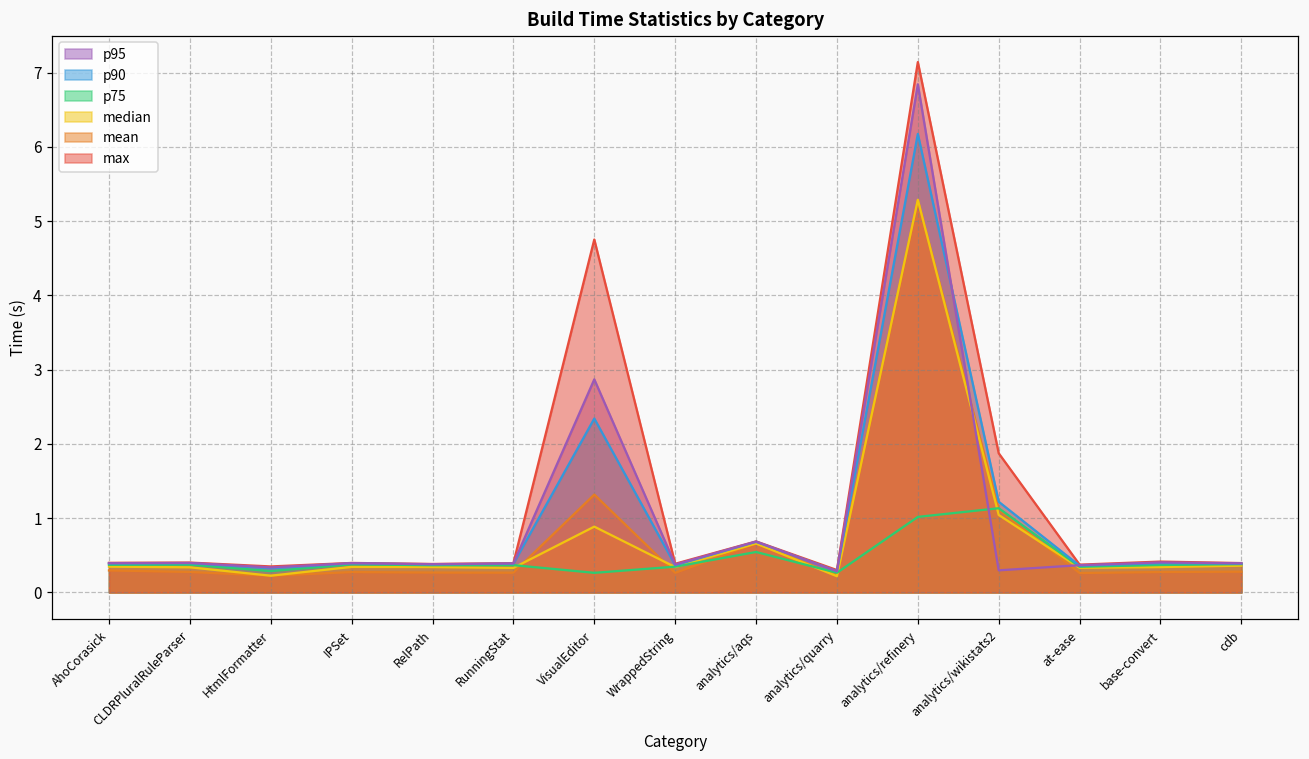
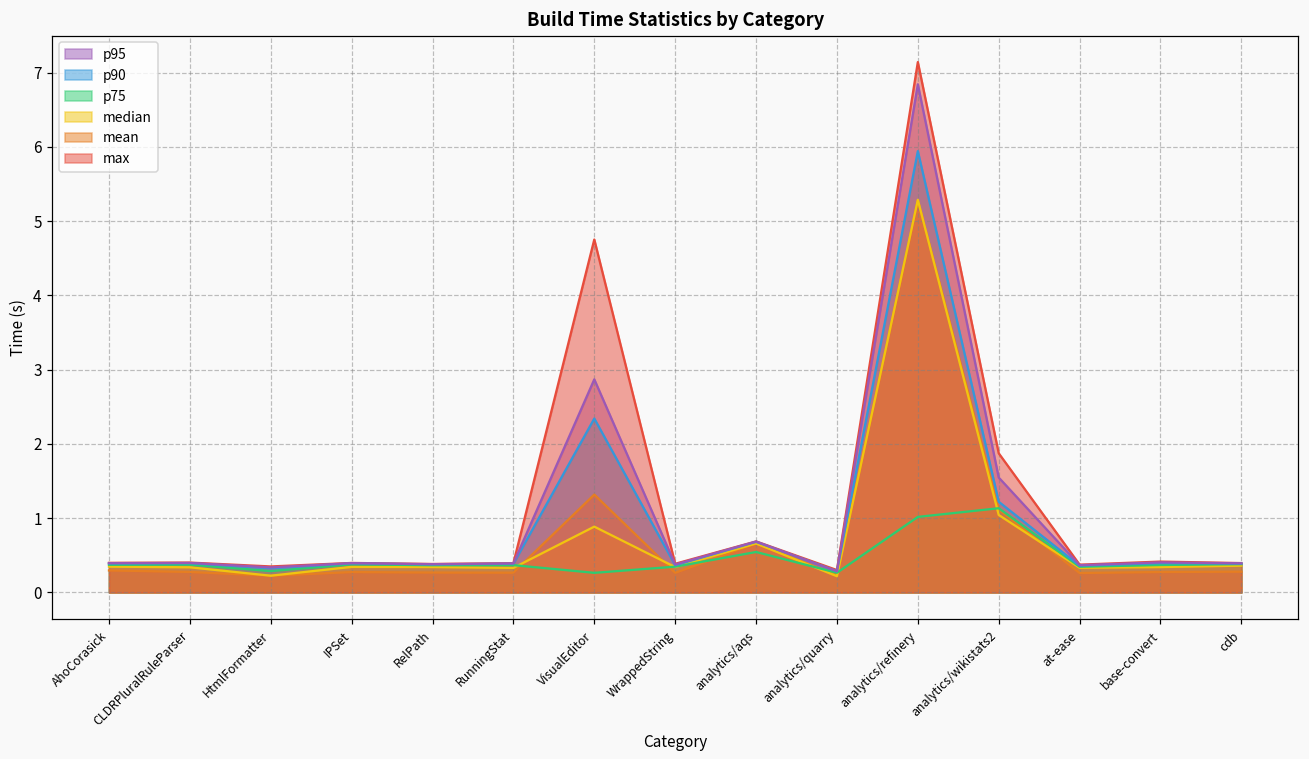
  {
    "p95": {
      "VisualEditor": 2.9,
      "analytics/refinery": 6.8,
-     "analytics/wikistats2": 0.3
+     "analytics/wikistats2": 1.5
    },
    "p90": {
      "VisualEditor": 2.3,
-     "analytics/refinery": 6.2,
+     "analytics/refinery": 5.9,
      "analytics/wikistats2": 1.2
    },
    "p75": {
      "HtmlFormatter": 0.3,
      "VisualEditor": 0.3,
      "analytics/aqs": 0.5,
      "analytics/refinery": 1.0
    }
  }
